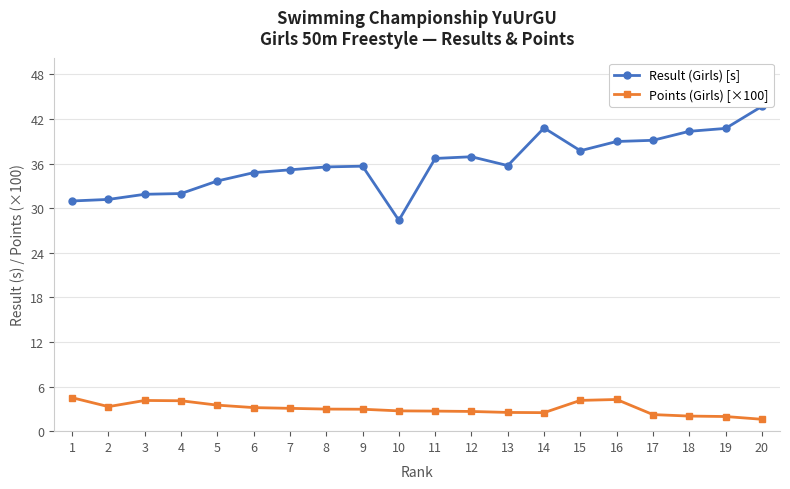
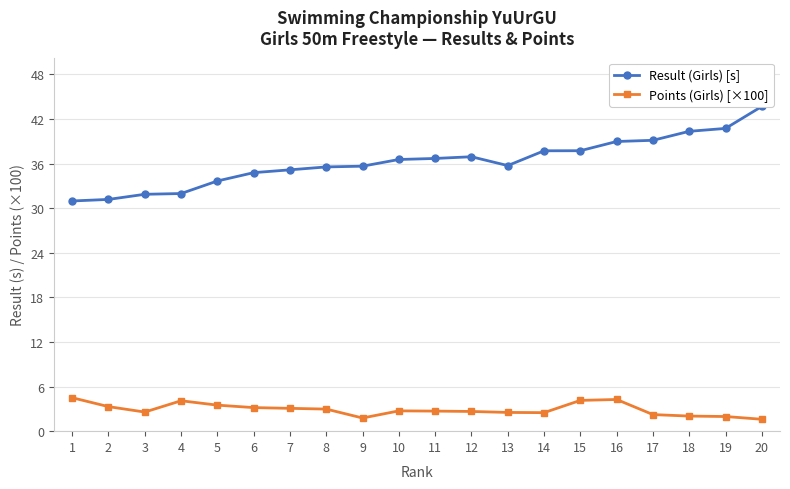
  {
    "Result (Girls) [s]": {
      "1": 31,
      "2": 31,
      "3": 32,
      "4": 32,
      "5": 34,
      "6": 35,
      "7": 35,
      "8": 36,
      "9": 36,
-     "10": 28,
+     "10": 37,
      "11": 37,
      "12": 37,
      "13": 36,
-     "14": 41,
+     "14": 38,
      "15": 38,
      "16": 39,
      "17": 39,
      "18": 40,
      "19": 41
    },
    "Points (Girls) [×100]": {
      "1": 5,
      "2": 3,
-     "3": 4,
+     "3": 3,
      "4": 4,
      "5": 4,
      "6": 3,
      "7": 3,
      "8": 3,
-     "9": 3,
+     "9": 2,
      "10": 3,
      "11": 3,
      "12": 3,
      "13": 3,
      "14": 2,
      "15": 4,
      "16": 4,
      "17": 2,
      "18": 2,
      "19": 2,
      "20": 2
    }
  }
